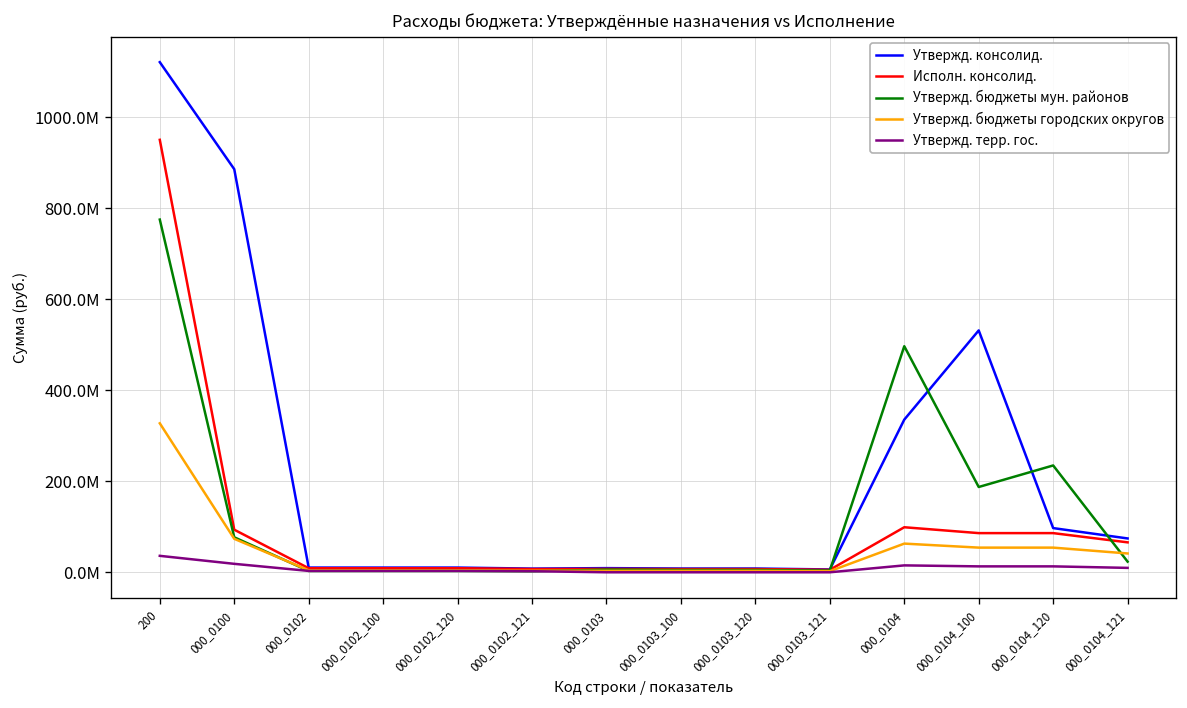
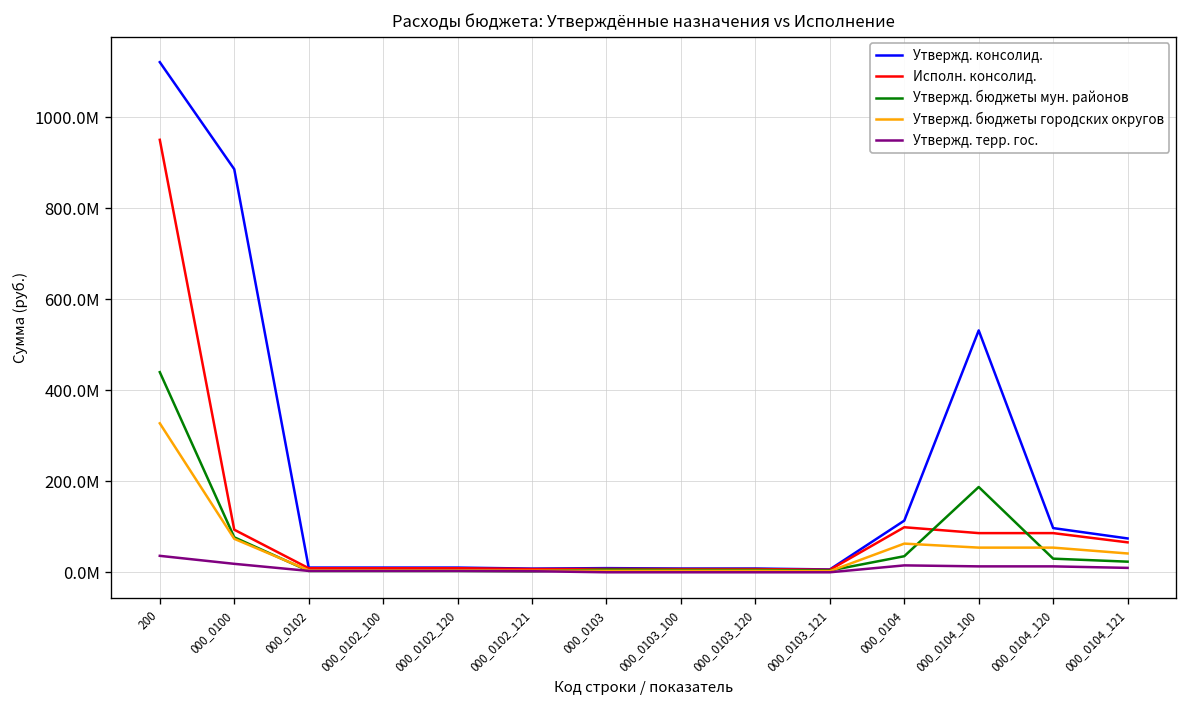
  {
    "Утвержд. консолид.": {
      "200": 1120000000,
      "000_0100": 890000000,
-     "000_0104": 340000000,
+     "000_0104": 110000000,
      "000_0104_100": 530000000,
      "000_0104_120": 100000000,
      "000_0104_121": 70000000
    },
    "Исполн. консолид.": {
      "200": 950000000,
      "000_0100": 90000000,
      "000_0104": 100000000,
      "000_0104_100": 90000000,
      "000_0104_120": 90000000,
      "000_0104_121": 70000000
    },
    "Утвержд. бюджеты мун. районов": {
-     "200": 780000000,
-     "000_0104": 500000000,
+     "200": 440000000,
+     "000_0104": 40000000,
      "000_0104_100": 190000000,
-     "000_0104_120": 230000000,
+     "000_0104_120": 30000000,
      "000_0104_121": 20000000
    },
    "Утвержд. бюджеты городских округов": {
      "200": 330000000,
      "000_0104": 60000000,
      "000_0104_100": 50000000,
      "000_0104_120": 50000000,
      "000_0104_121": 40000000
    },
    "Утвержд. терр. гос.": {
      "200": 40000000,
      "000_0100": 20000000,
      "000_0104": 20000000,
      "000_0104_100": 10000000,
      "000_0104_120": 10000000,
      "000_0104_121": 10000000
    }
  }
